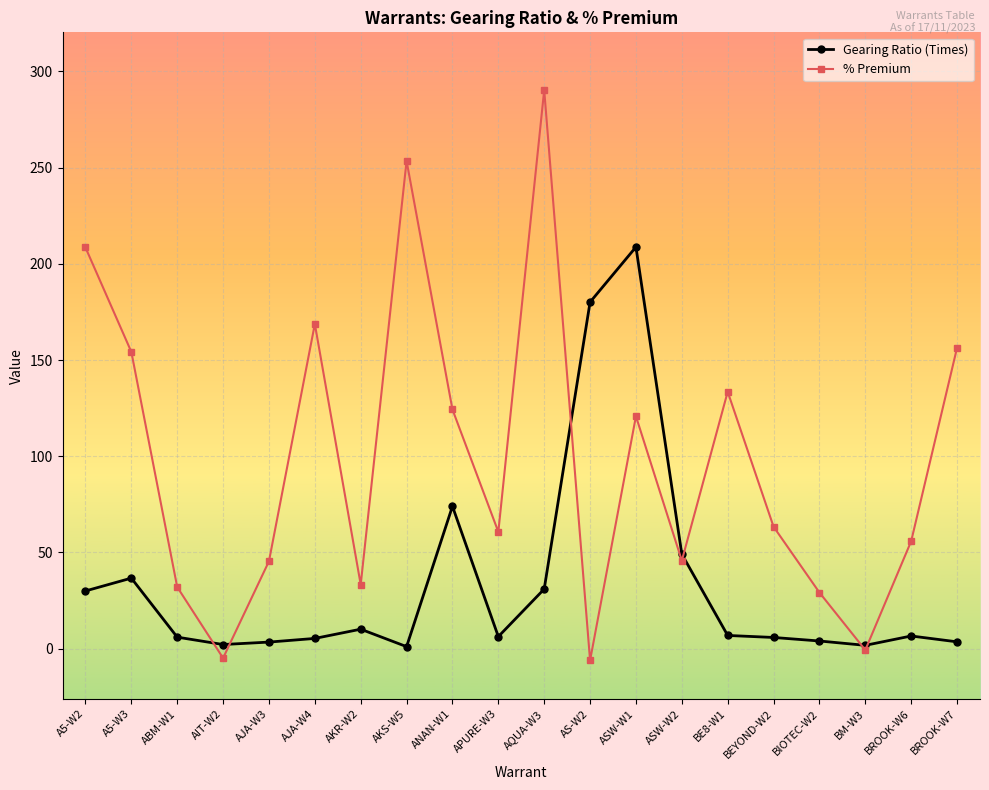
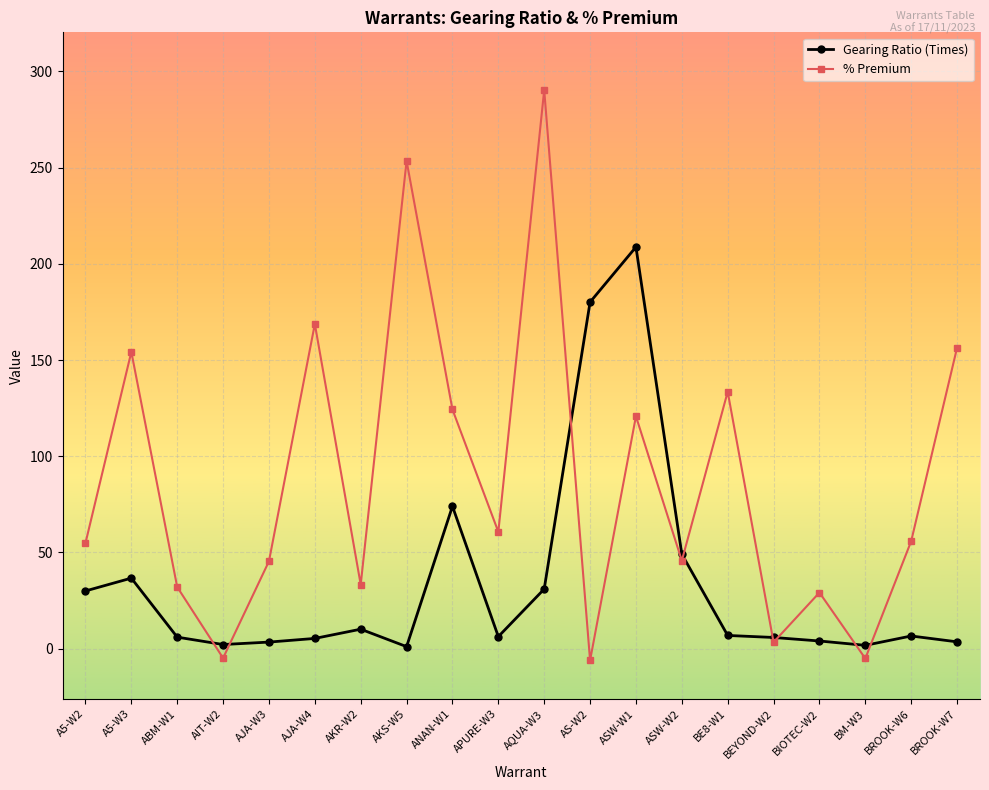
  {
    "Gearing Ratio (Times)": {
      "A5-W2": 30,
      "A5-W3": 37,
      "ABM-W1": 6,
      "AIT-W2": 2,
      "AJA-W3": 3,
      "AJA-W4": 5,
      "AKR-W2": 10,
      "AKS-W5": 1,
      "ANAN-W1": 74,
      "APURE-W3": 6,
      "AQUA-W3": 31,
      "AS-W2": 180,
      "ASW-W1": 209,
      "ASW-W2": 49,
      "BE8-W1": 7,
      "BEYOND-W2": 6,
      "BIOTEC-W2": 4,
      "BM-W3": 2,
      "BROOK-W6": 7,
      "BROOK-W7": 4
    },
    "% Premium": {
-     "A5-W2": 209,
+     "A5-W2": 55,
      "A5-W3": 154,
      "ABM-W1": 32,
      "AIT-W2": -5,
      "AJA-W3": 45,
      "AJA-W4": 169,
      "AKR-W2": 33,
      "AKS-W5": 253,
      "ANAN-W1": 124,
      "APURE-W3": 61,
      "AQUA-W3": 290,
      "AS-W2": -6,
      "ASW-W1": 121,
      "ASW-W2": 46,
      "BE8-W1": 134,
-     "BEYOND-W2": 63,
+     "BEYOND-W2": 3,
      "BIOTEC-W2": 29,
-     "BM-W3": -1,
+     "BM-W3": -5,
      "BROOK-W6": 56,
      "BROOK-W7": 156
    }
  }
